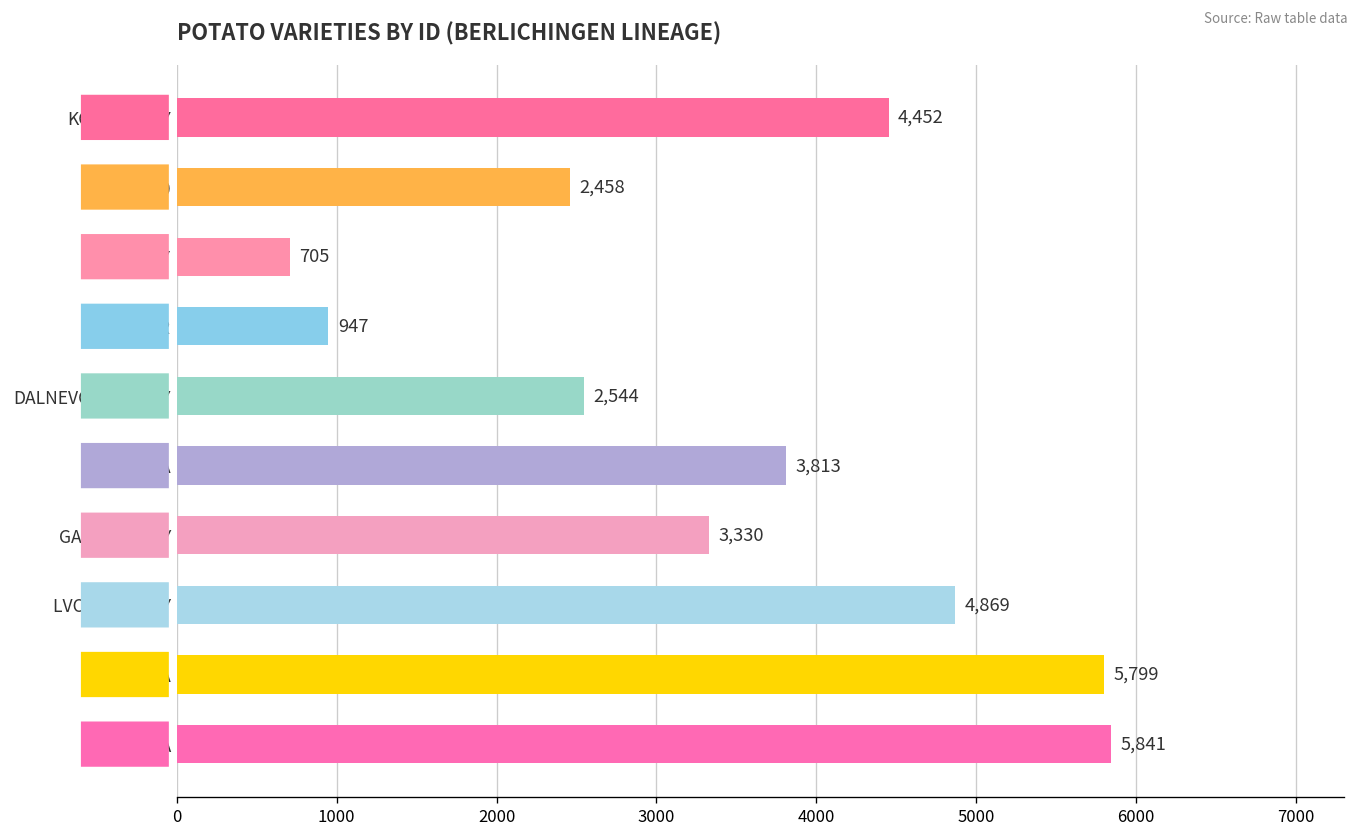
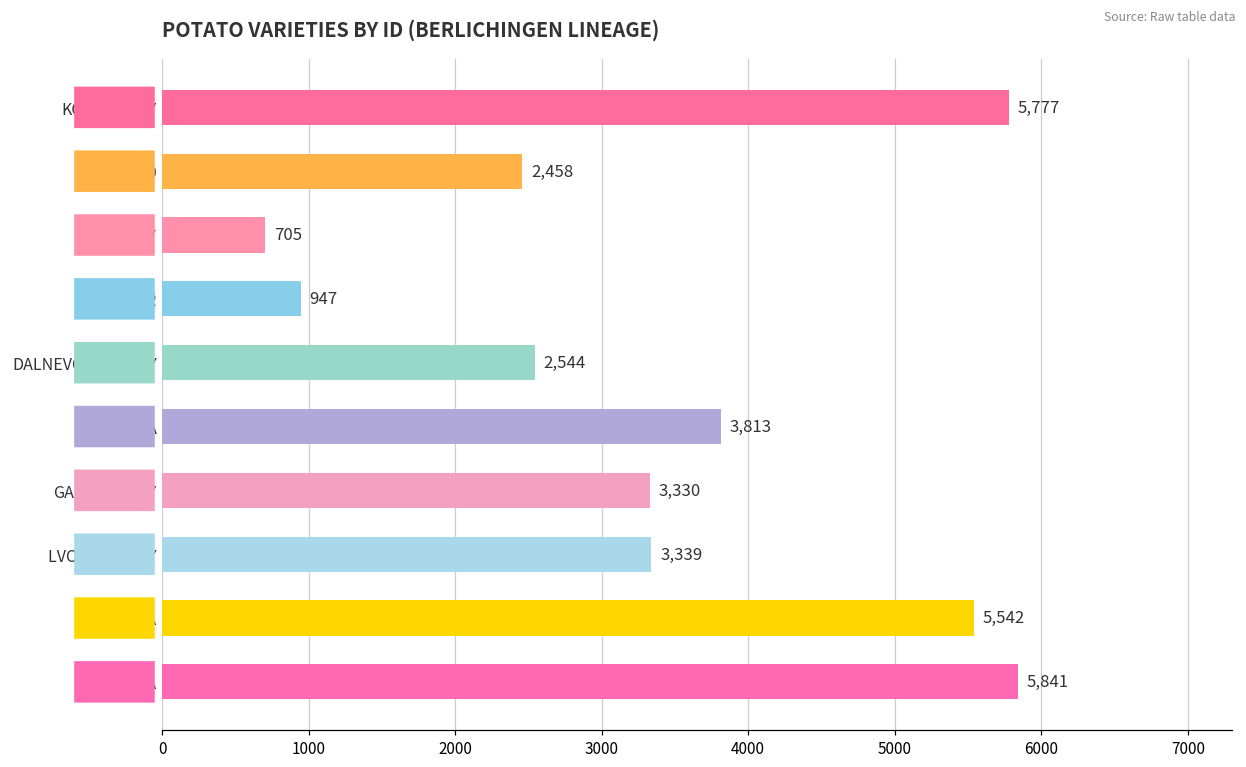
  {
-   "KORGONSKY": "4,452",
+   "KORGONSKY": "5,777",
    "60": "2,458",
    "AKSAISKY": "705",
    "ANAR": "947",
    "DALNEVOSTOCHNY": "2,544",
    "DRUZBA": "3,813",
    "GANUSOVSKY": "3,330",
-   "LVOVSKY BELY": "4,869",
-   "NARYMKA": "5,799",
+   "LVOVSKY BELY": "3,339",
+   "NARYMKA": "5,542",
    "NOVINKA": "5,841"
  }
